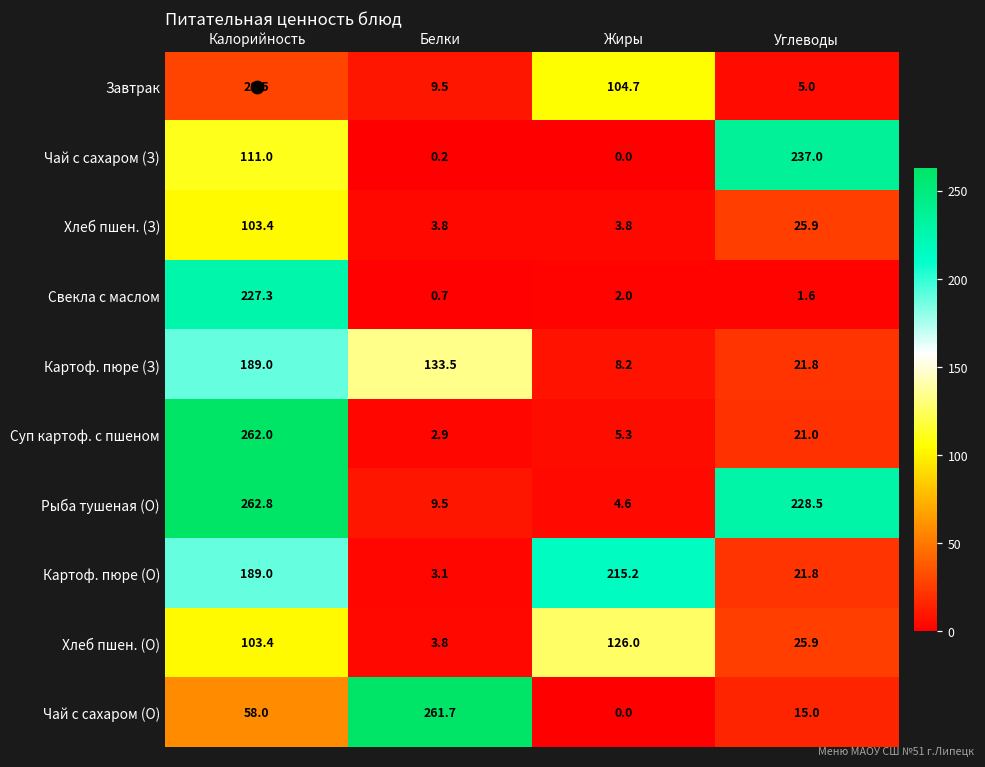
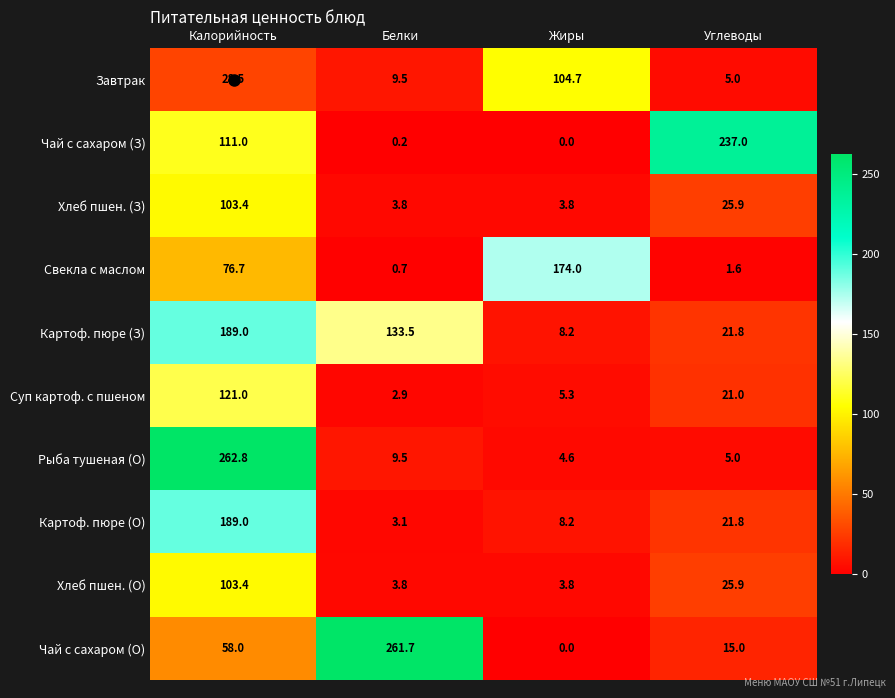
  {
    "Завтрак": {
      "Белки": 9.5,
      "Жиры": 104.7,
      "Углеводы": 5.0
    },
    "Чай с сахаром (З)": {
      "Калорийность": 111.0,
      "Белки": 0.2,
      "Жиры": 0.0,
      "Углеводы": 237.0
    },
    "Хлеб пшен. (З)": {
      "Калорийность": 103.4,
      "Белки": 3.8,
      "Жиры": 3.8,
      "Углеводы": 25.9
    },
    "Свекла с маслом": {
-     "Калорийность": 227.3,
+     "Калорийность": 76.7,
      "Белки": 0.7,
-     "Жиры": 2.0,
+     "Жиры": 174.0,
      "Углеводы": 1.6
    },
    "Картоф. пюре (З)": {
      "Калорийность": 189.0,
      "Белки": 133.5,
      "Жиры": 8.2,
      "Углеводы": 21.8
    },
    "Суп картоф. с пшеном": {
-     "Калорийность": 262.0,
+     "Калорийность": 121.0,
      "Белки": 2.9,
      "Жиры": 5.3,
      "Углеводы": 21.0
    },
    "Рыба тушеная (О)": {
      "Калорийность": 262.8,
      "Белки": 9.5,
      "Жиры": 4.6,
-     "Углеводы": 228.5
+     "Углеводы": 5.0
    },
    "Картоф. пюре (О)": {
      "Калорийность": 189.0,
      "Белки": 3.1,
-     "Жиры": 215.2,
+     "Жиры": 8.2,
      "Углеводы": 21.8
    },
    "Хлеб пшен. (О)": {
      "Калорийность": 103.4,
      "Белки": 3.8,
-     "Жиры": 126.0,
+     "Жиры": 3.8,
      "Углеводы": 25.9
    },
    "Чай с сахаром (О)": {
      "Калорийность": 58.0,
      "Белки": 261.7,
      "Жиры": 0.0,
      "Углеводы": 15.0
    }
  }
